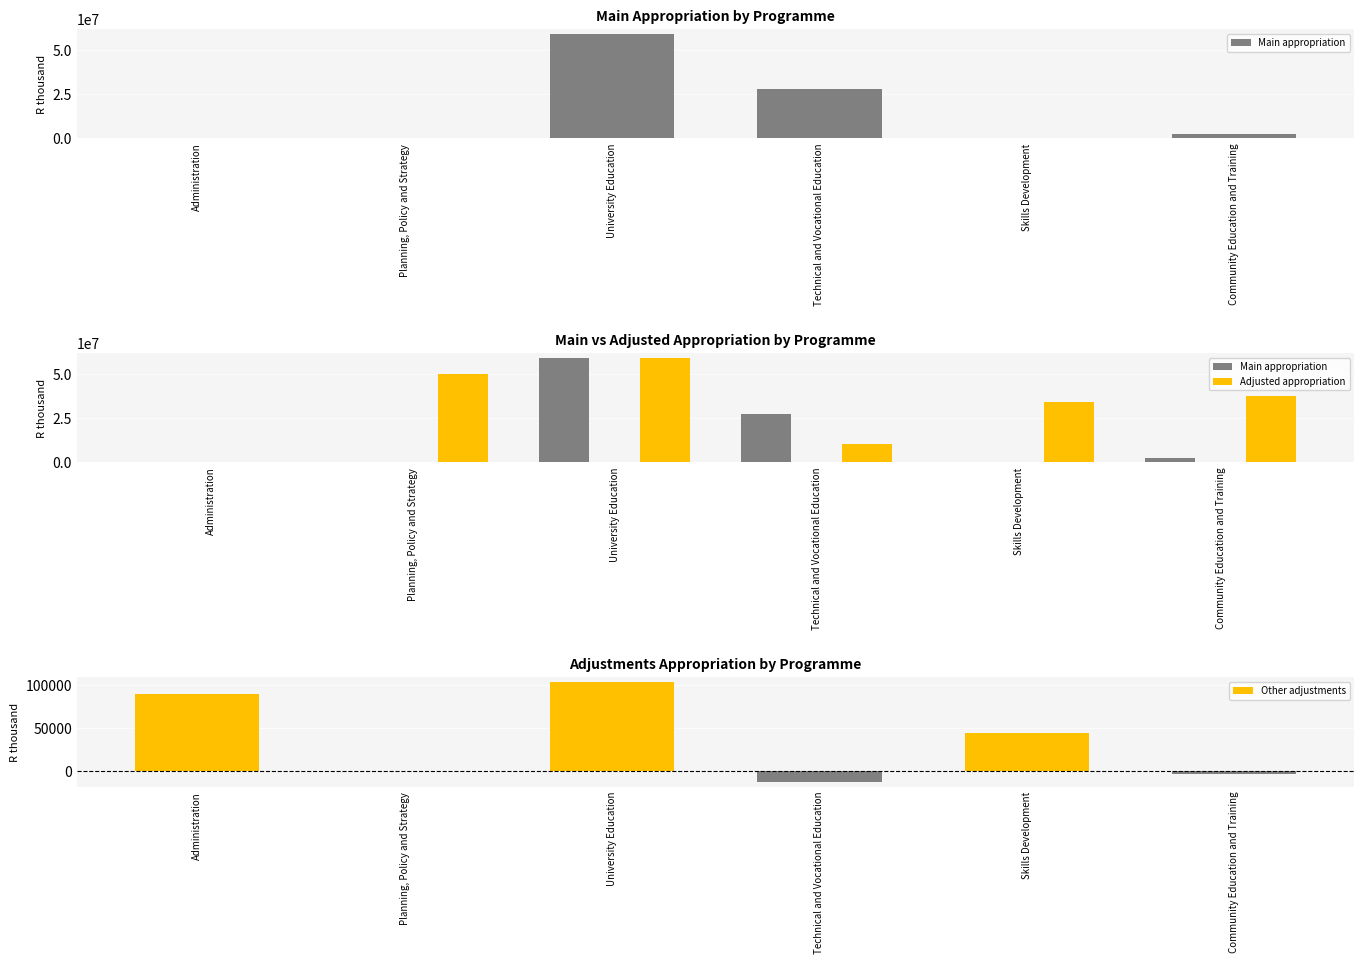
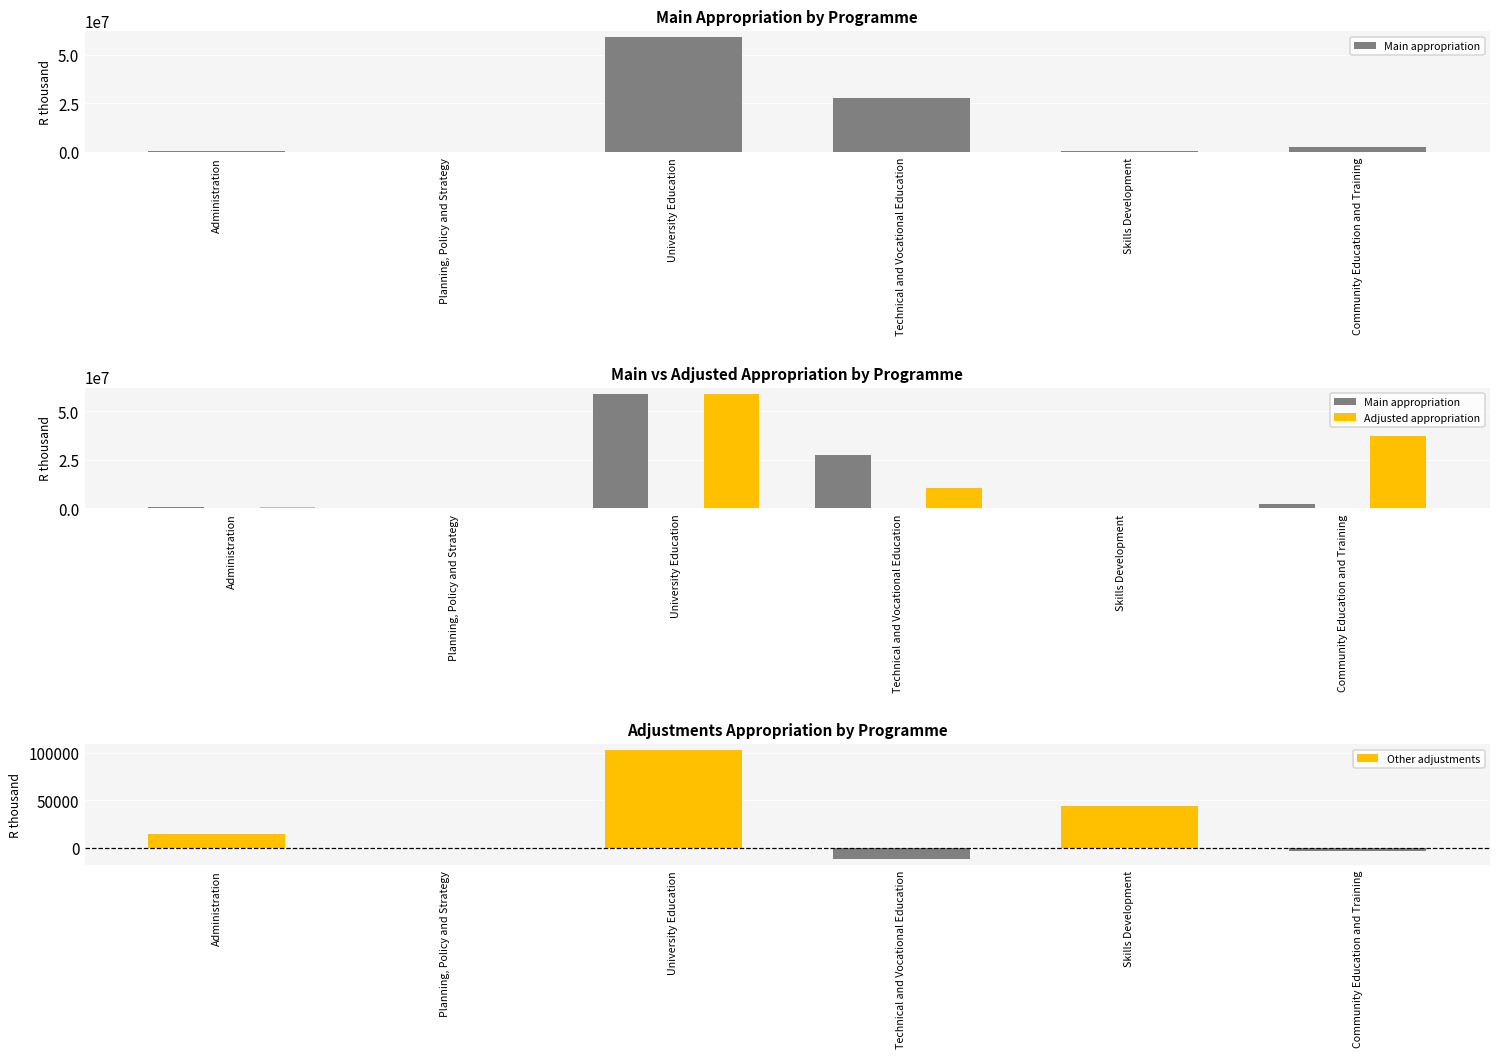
  {
    "Main Appropriation by Programme": {
      "University Education": 59000000,
      "Technical and Vocational Education": 28000000,
      "Community Education and Training": 2000000
    },
    "Main vs Adjusted Appropriation by Programme": {
      "Main appropriation": {
        "University Education": 59000000,
        "Technical and Vocational Education": 28000000,
        "Community Education and Training": 2000000
      },
      "Adjusted appropriation": {
-       "Planning, Policy and Strategy": 50000000,
+       "Planning, Policy and Strategy": 0,
        "University Education": 59000000,
        "Technical and Vocational Education": 11000000,
-       "Skills Development": 34000000,
+       "Skills Development": 0,
        "Community Education and Training": 38000000
      }
    },
    "Adjustments Appropriation by Programme": {
-     "Administration": 90000,
+     "Administration": 10000,
      "University Education": 100000,
      "Technical and Vocational Education": -10000,
      "Skills Development": 40000,
      "Community Education and Training": 0
    }
  }
